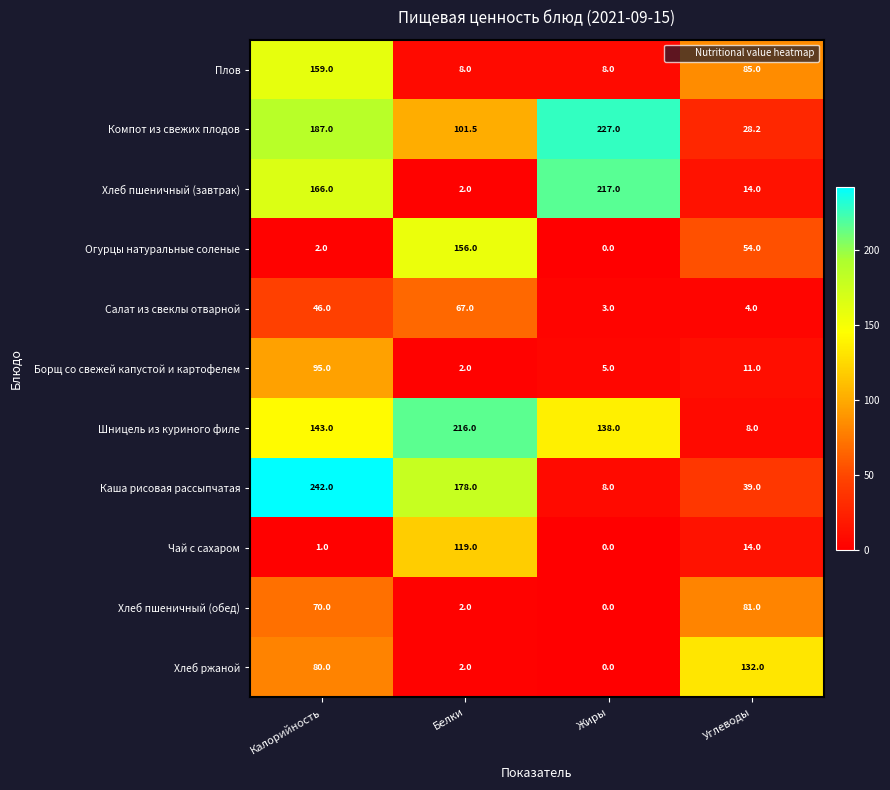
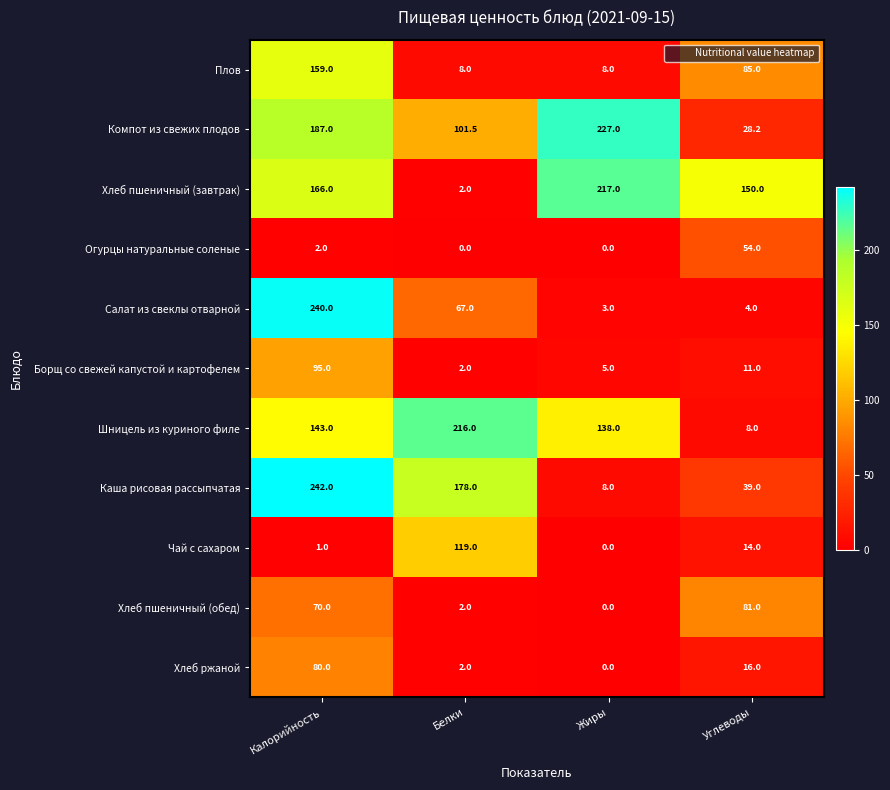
  {
    "Плов": {
      "Калорийность": 159.0,
      "Белки": 8.0,
      "Жиры": 8.0,
      "Углеводы": 85.0
    },
    "Компот из свежих плодов": {
      "Калорийность": 187.0,
      "Белки": 101.5,
      "Жиры": 227.0,
      "Углеводы": 28.2
    },
    "Хлеб пшеничный (завтрак)": {
      "Калорийность": 166.0,
      "Белки": 2.0,
      "Жиры": 217.0,
-     "Углеводы": 14.0
+     "Углеводы": 150.0
    },
    "Огурцы натуральные соленые": {
      "Калорийность": 2.0,
-     "Белки": 156.0,
+     "Белки": 0.0,
      "Жиры": 0.0,
      "Углеводы": 54.0
    },
    "Салат из свеклы отварной": {
-     "Калорийность": 46.0,
+     "Калорийность": 240.0,
      "Белки": 67.0,
      "Жиры": 3.0,
      "Углеводы": 4.0
    },
    "Борщ со свежей капустой и картофелем": {
      "Калорийность": 95.0,
      "Белки": 2.0,
      "Жиры": 5.0,
      "Углеводы": 11.0
    },
    "Шницель из куриного филе": {
      "Калорийность": 143.0,
      "Белки": 216.0,
      "Жиры": 138.0,
      "Углеводы": 8.0
    },
    "Каша рисовая рассыпчатая": {
      "Калорийность": 242.0,
      "Белки": 178.0,
      "Жиры": 8.0,
      "Углеводы": 39.0
    },
    "Чай с сахаром": {
      "Калорийность": 1.0,
      "Белки": 119.0,
      "Жиры": 0.0,
      "Углеводы": 14.0
    },
    "Хлеб пшеничный (обед)": {
      "Калорийность": 70.0,
      "Белки": 2.0,
      "Жиры": 0.0,
      "Углеводы": 81.0
    },
    "Хлеб ржаной": {
      "Калорийность": 80.0,
      "Белки": 2.0,
      "Жиры": 0.0,
-     "Углеводы": 132.0
+     "Углеводы": 16.0
    }
  }
